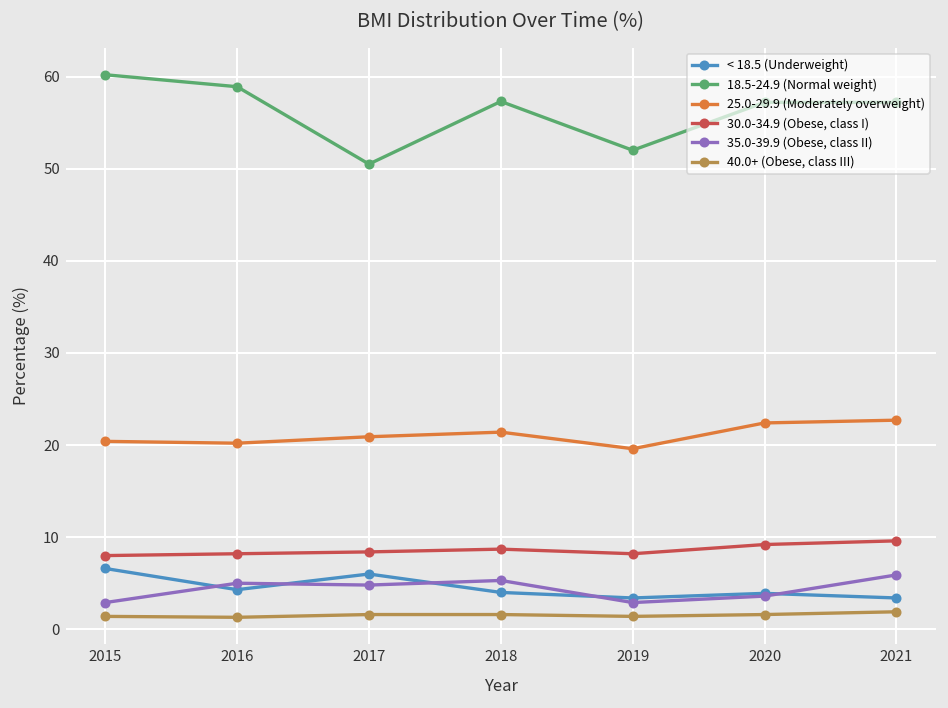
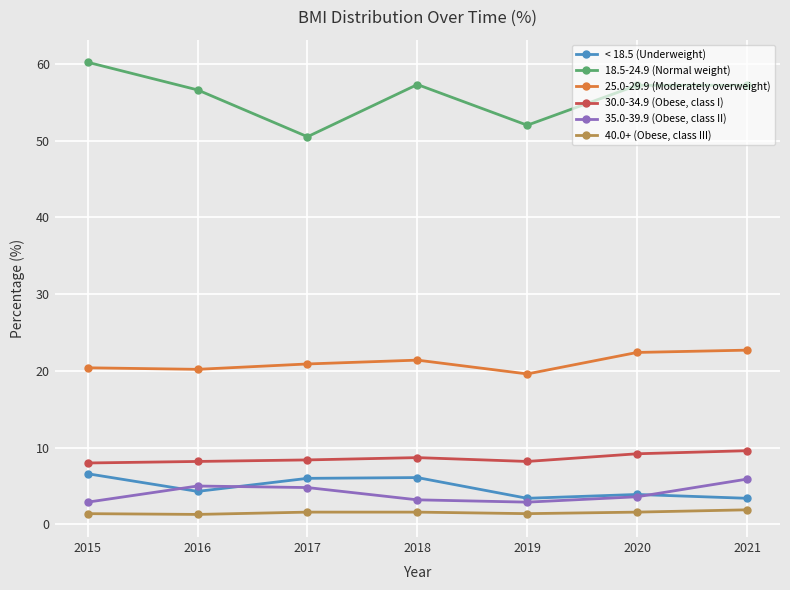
  {
    "< 18.5 (Underweight)": {
      "2015": 7,
      "2016": 4,
      "2017": 6,
-     "2018": 4,
+     "2018": 6,
      "2019": 3,
      "2021": 3
    },
    "18.5-24.9 (Normal weight)": {
      "2015": 60,
-     "2016": 59,
+     "2016": 57,
      "2017": 51,
      "2018": 57,
      "2019": 52
    },
    "35.0-39.9 (Obese, class II)": {
      "2015": 3,
      "2016": 5,
      "2017": 5,
-     "2018": 5,
+     "2018": 3,
      "2019": 3,
      "2021": 6
    }
  }
